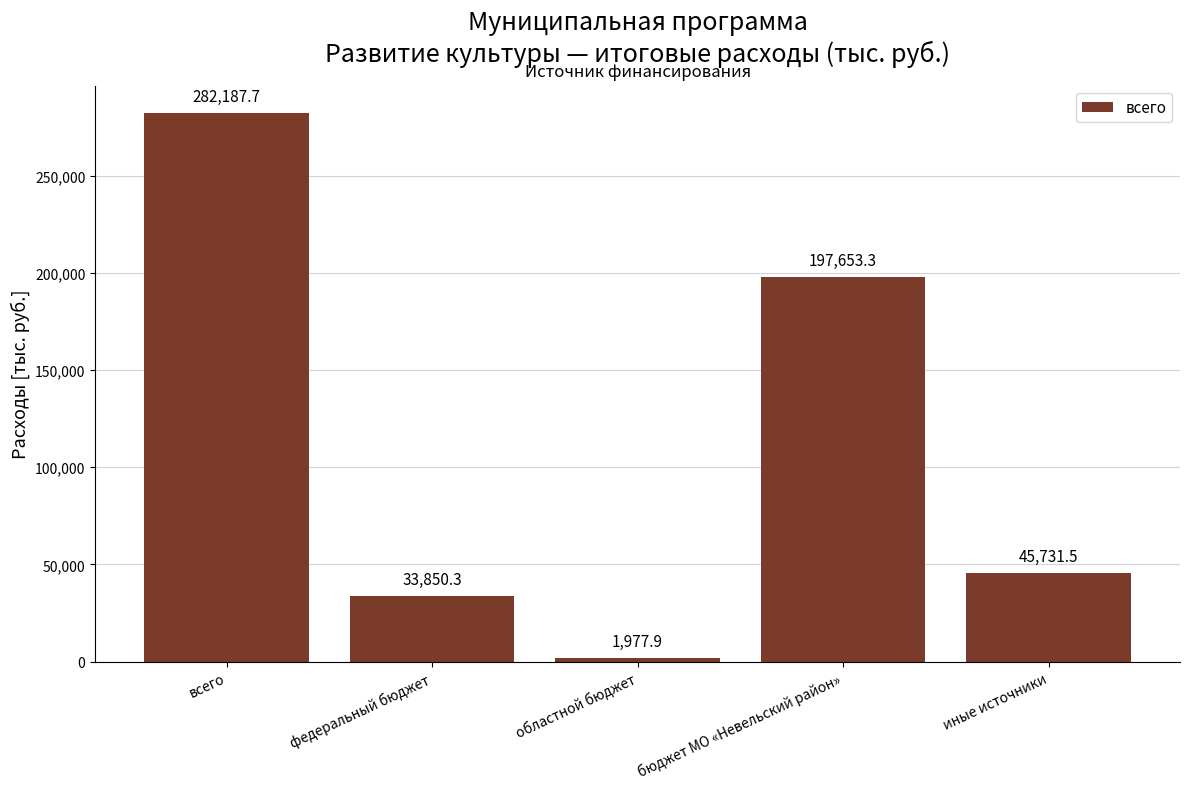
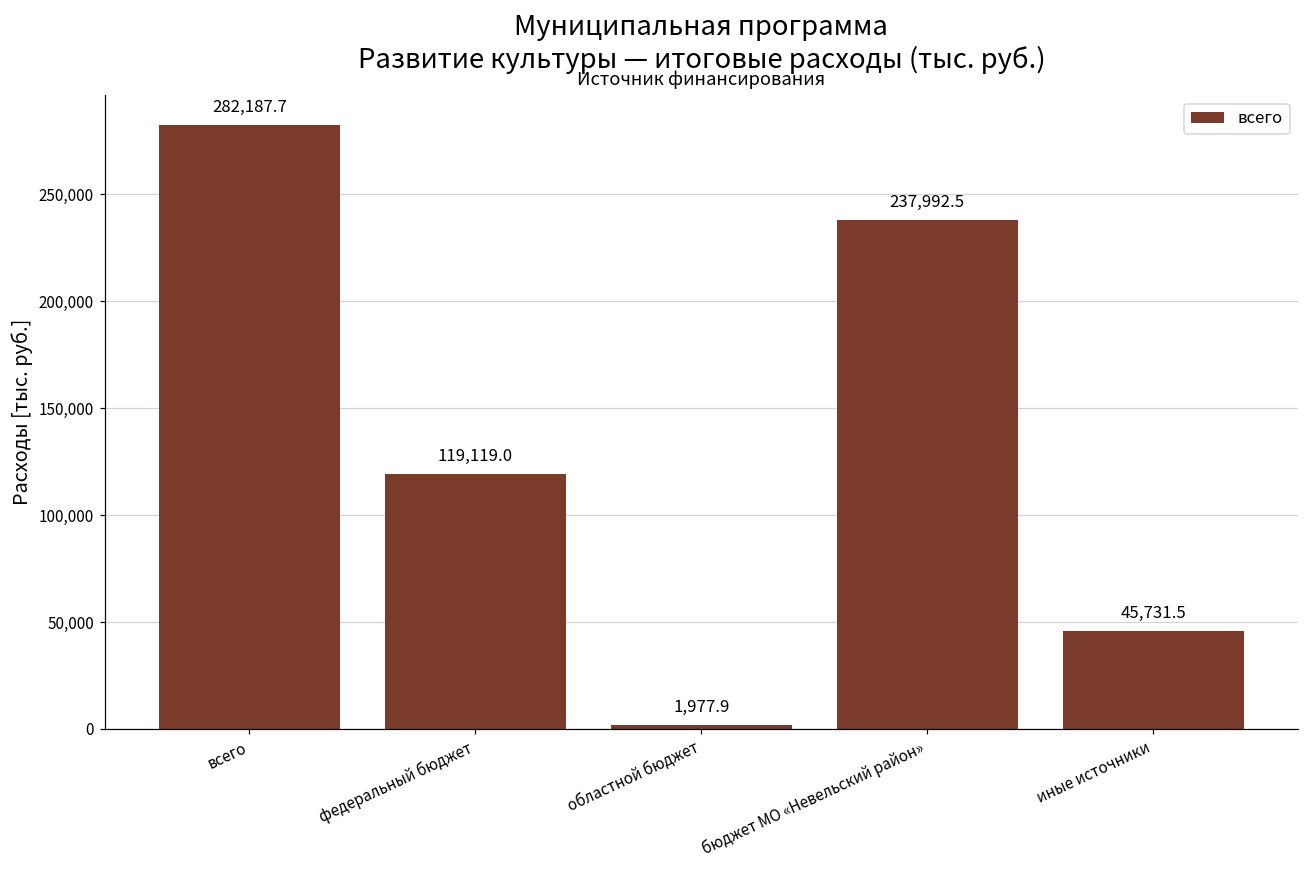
  {
    "всего": "282,187.7",
-   "федеральный бюджет": "33,850.3",
+   "федеральный бюджет": "119,119.0",
    "областной бюджет": "1,977.9",
-   "бюджет МО «Невельский район»": "197,653.3",
+   "бюджет МО «Невельский район»": "237,992.5",
    "иные источники": "45,731.5"
  }
